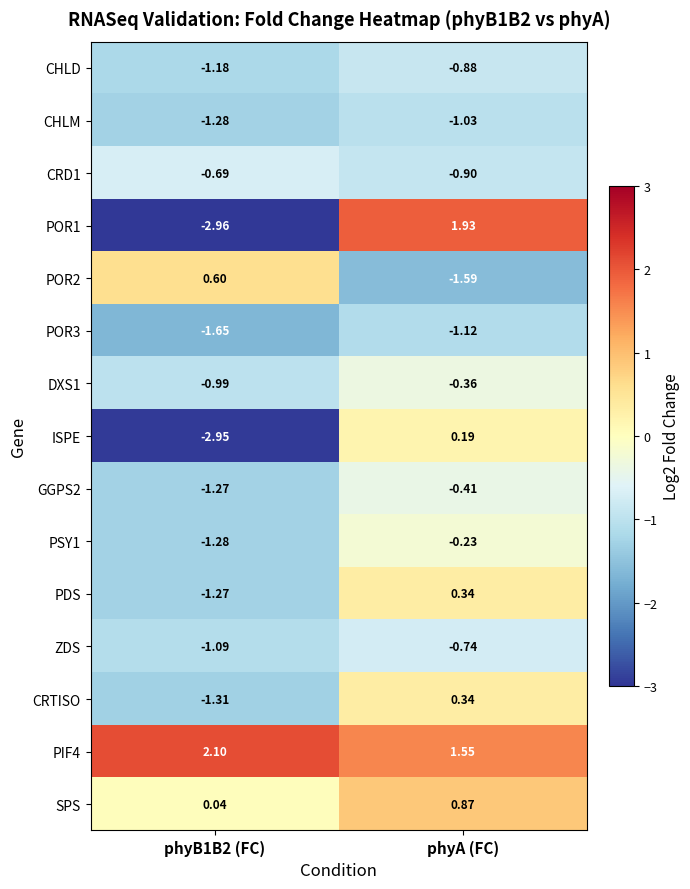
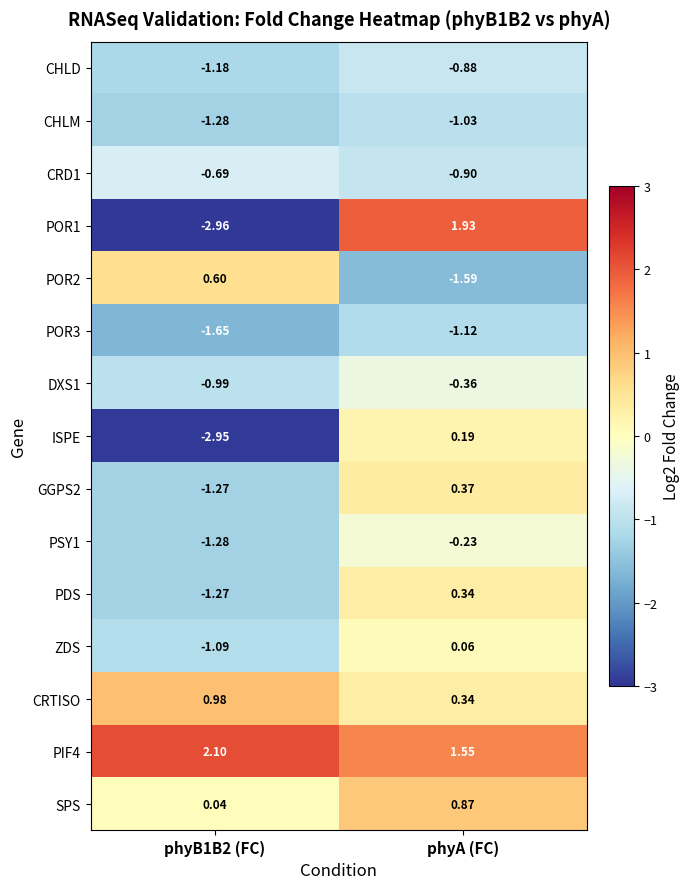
  {
    "CHLD": {
      "phyB1B2 (FC)": -1.18,
      "phyA (FC)": -0.88
    },
    "CHLM": {
      "phyB1B2 (FC)": -1.28,
      "phyA (FC)": -1.03
    },
    "CRD1": {
      "phyB1B2 (FC)": -0.69,
      "phyA (FC)": -0.90
    },
    "POR1": {
      "phyB1B2 (FC)": -2.96,
      "phyA (FC)": 1.93
    },
    "POR2": {
      "phyB1B2 (FC)": 0.60,
      "phyA (FC)": -1.59
    },
    "POR3": {
      "phyB1B2 (FC)": -1.65,
      "phyA (FC)": -1.12
    },
    "DXS1": {
      "phyB1B2 (FC)": -0.99,
      "phyA (FC)": -0.36
    },
    "ISPE": {
      "phyB1B2 (FC)": -2.95,
      "phyA (FC)": 0.19
    },
    "GGPS2": {
      "phyB1B2 (FC)": -1.27,
-     "phyA (FC)": -0.41
+     "phyA (FC)": 0.37
    },
    "PSY1": {
      "phyB1B2 (FC)": -1.28,
      "phyA (FC)": -0.23
    },
    "PDS": {
      "phyB1B2 (FC)": -1.27,
      "phyA (FC)": 0.34
    },
    "ZDS": {
      "phyB1B2 (FC)": -1.09,
-     "phyA (FC)": -0.74
+     "phyA (FC)": 0.06
    },
    "CRTISO": {
-     "phyB1B2 (FC)": -1.31,
+     "phyB1B2 (FC)": 0.98,
      "phyA (FC)": 0.34
    },
    "PIF4": {
      "phyB1B2 (FC)": 2.10,
      "phyA (FC)": 1.55
    },
    "SPS": {
      "phyB1B2 (FC)": 0.04,
      "phyA (FC)": 0.87
    }
  }
